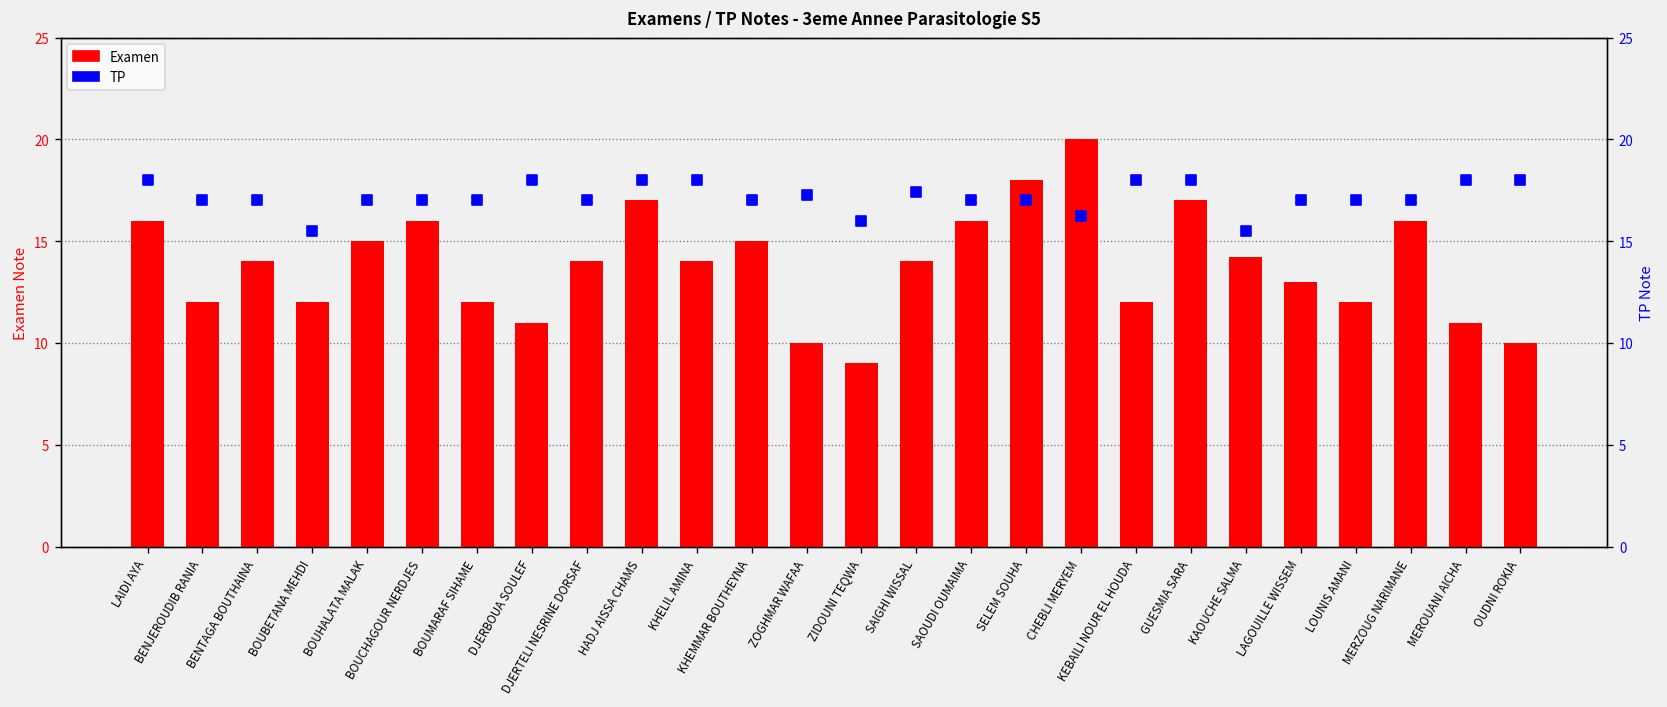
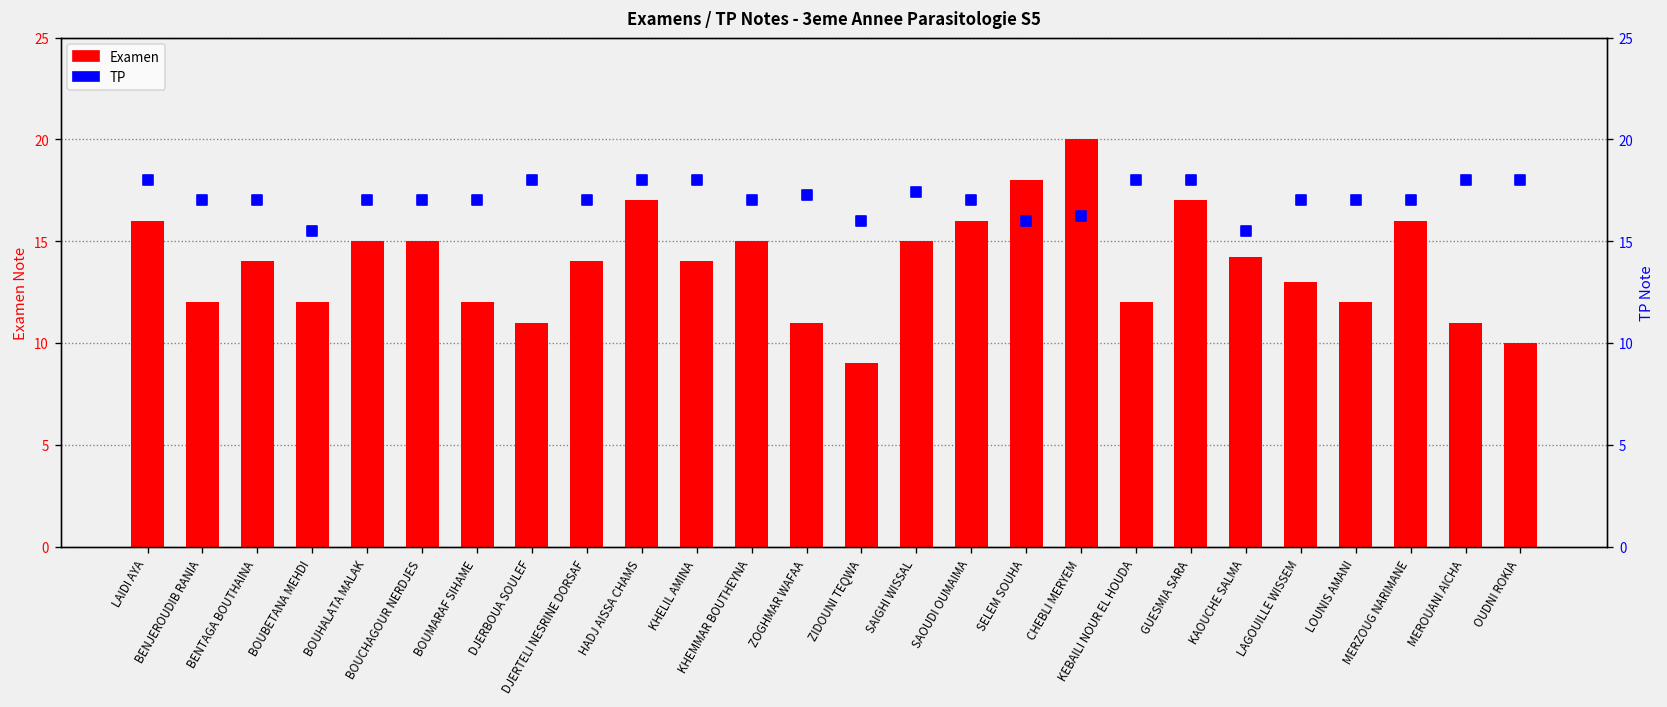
  {
    "Examen": {
      "LAIDI AYA": 16,
      "BENJEROUDIB RANIA": 12,
      "BENTAGA BOUTHAINA": 14,
      "BOUBETANA MEHDI": 12,
      "BOUHALATA MALAK": 15,
-     "BOUCHAGOUR NERDJES": 16,
+     "BOUCHAGOUR NERDJES": 15,
      "BOUMARAF SIHAME": 12,
      "DJERBOUA SOULEF": 11,
      "DJERTELI NESRINE DORSAF": 14,
      "HADJ AISSA CHAMS": 17,
      "KHELIL AMINA": 14,
      "KHEMMAR BOUTHEYNA": 15,
-     "ZOGHMAR WAFAA": 10,
+     "ZOGHMAR WAFAA": 11,
      "ZIDOUNI TEQWA": 9,
-     "SAIGHI WISSAL": 14,
+     "SAIGHI WISSAL": 15,
      "SAOUDI OUMAIMA": 16,
      "SELEM SOUHA": 18,
      "CHEBLI MERYEM": 20,
      "KEBAILI NOUR EL HOUDA": 12,
      "GUESMIA SARA": 17,
      "KAOUCHE SALMA": 14.2,
      "LAGOUILLE WISSEM": 13,
      "LOUNIS AMANI": 12,
      "MERZOUG NARIMANE": 16,
      "MEROUANI AICHA": 11,
      "OUDNI ROKIA": 10
    },
    "TP": {
-     "SELEM SOUHA": 17
+     "SELEM SOUHA": 16
    }
  }
